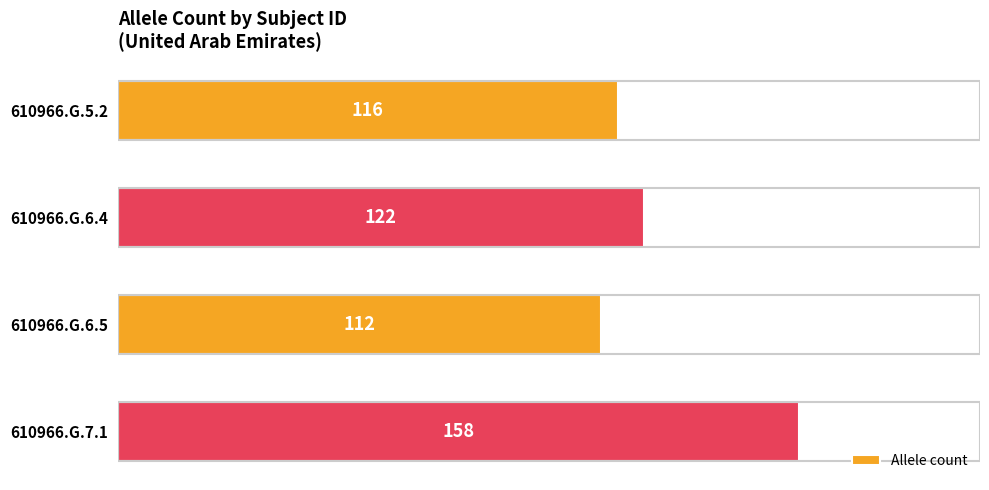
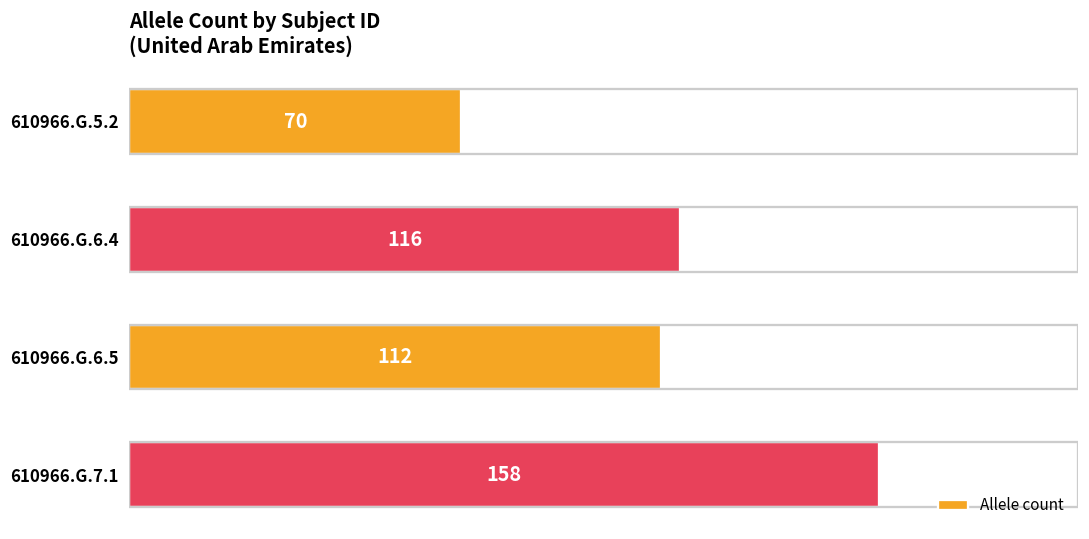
  {
-   "610966.G.5.2": 116,
-   "610966.G.6.4": 122,
+   "610966.G.5.2": 70,
+   "610966.G.6.4": 116,
    "610966.G.6.5": 112,
    "610966.G.7.1": 158
  }
